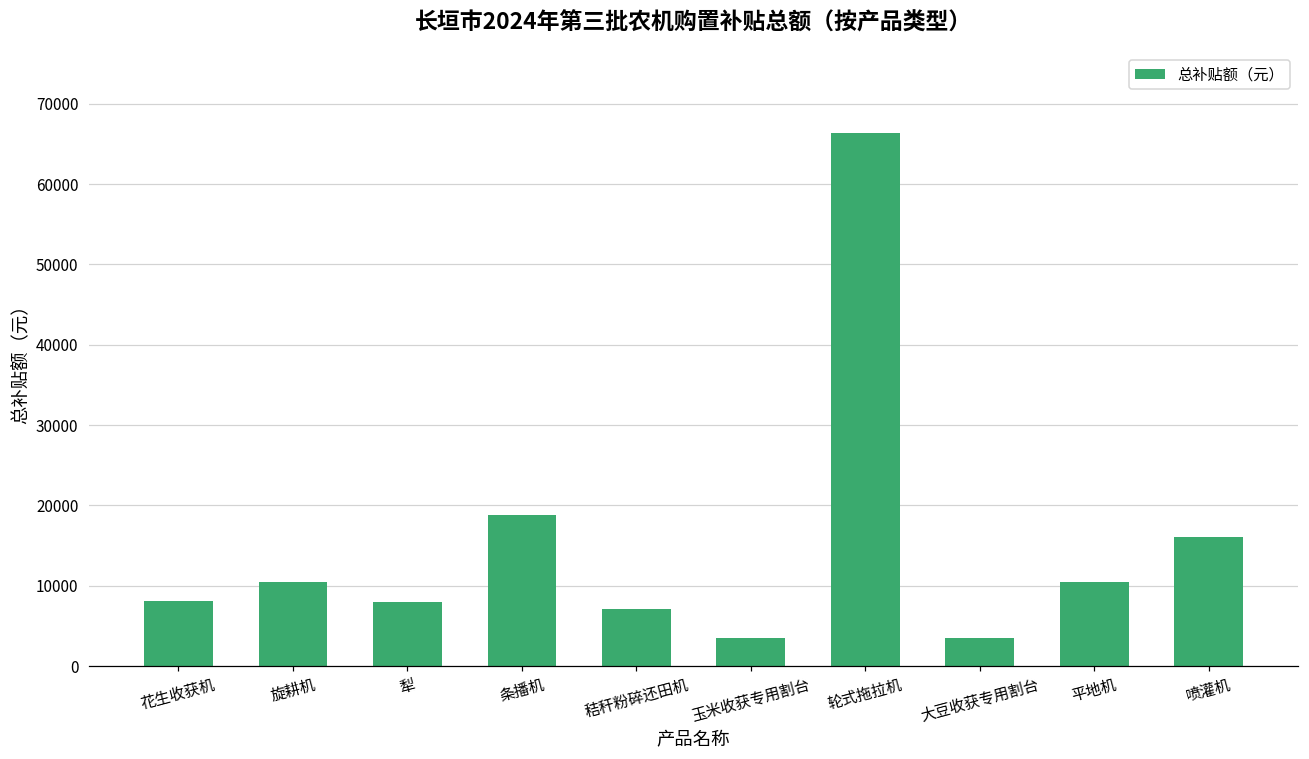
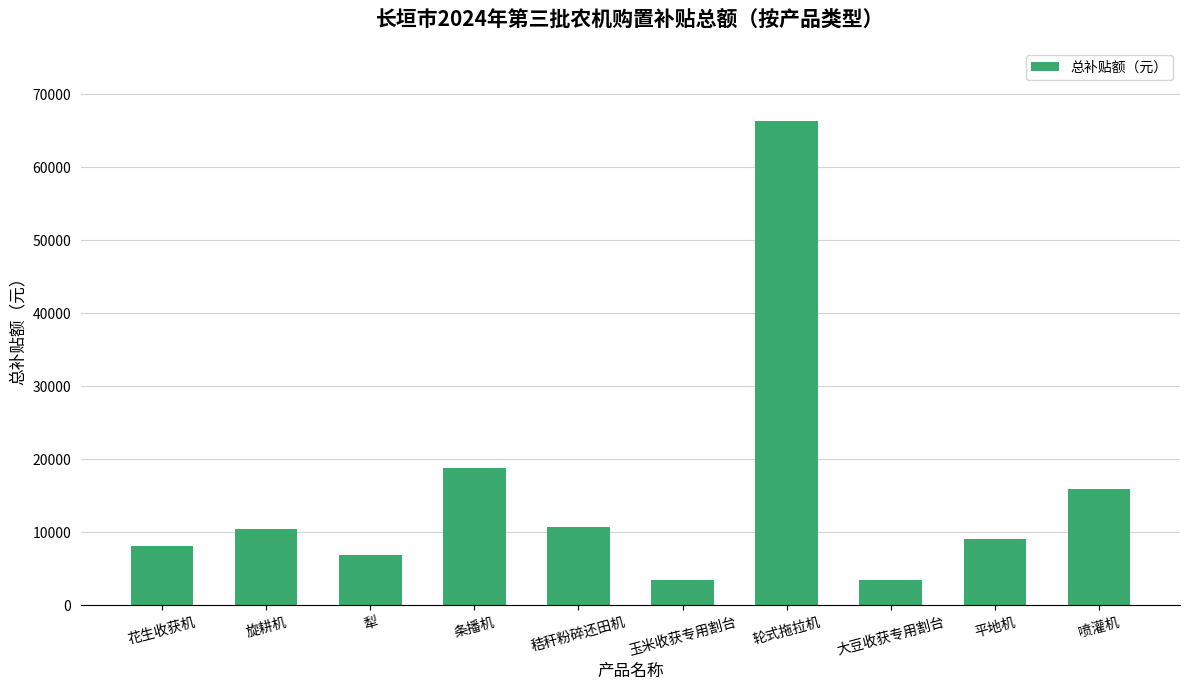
  {
    "花生收获机": 8000,
    "旋耕机": 11000,
-   "犁": 8000,
+   "犁": 7000,
    "条播机": 19000,
-   "秸秆粉碎还田机": 7000,
+   "秸秆粉碎还田机": 11000,
    "玉米收获专用割台": 3000,
    "轮式拖拉机": 66000,
    "大豆收获专用割台": 4000,
-   "平地机": 10000,
+   "平地机": 9000,
    "喷灌机": 16000
  }
